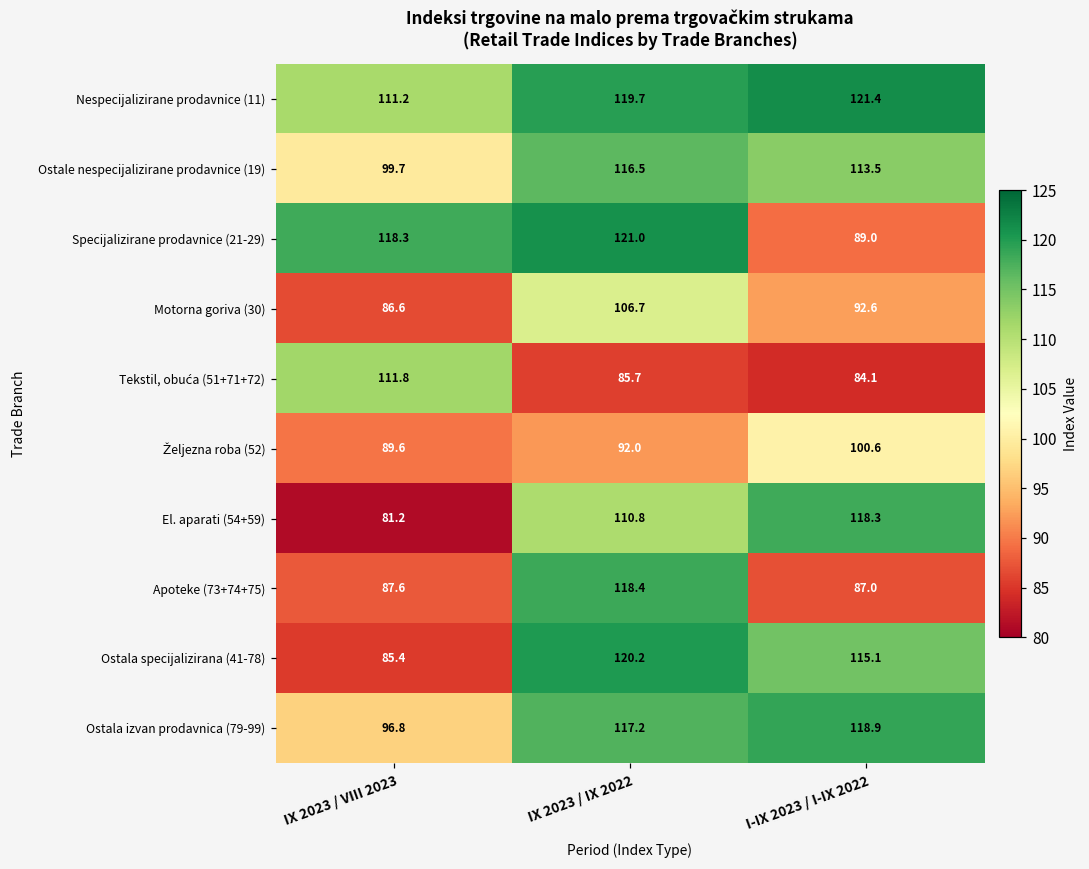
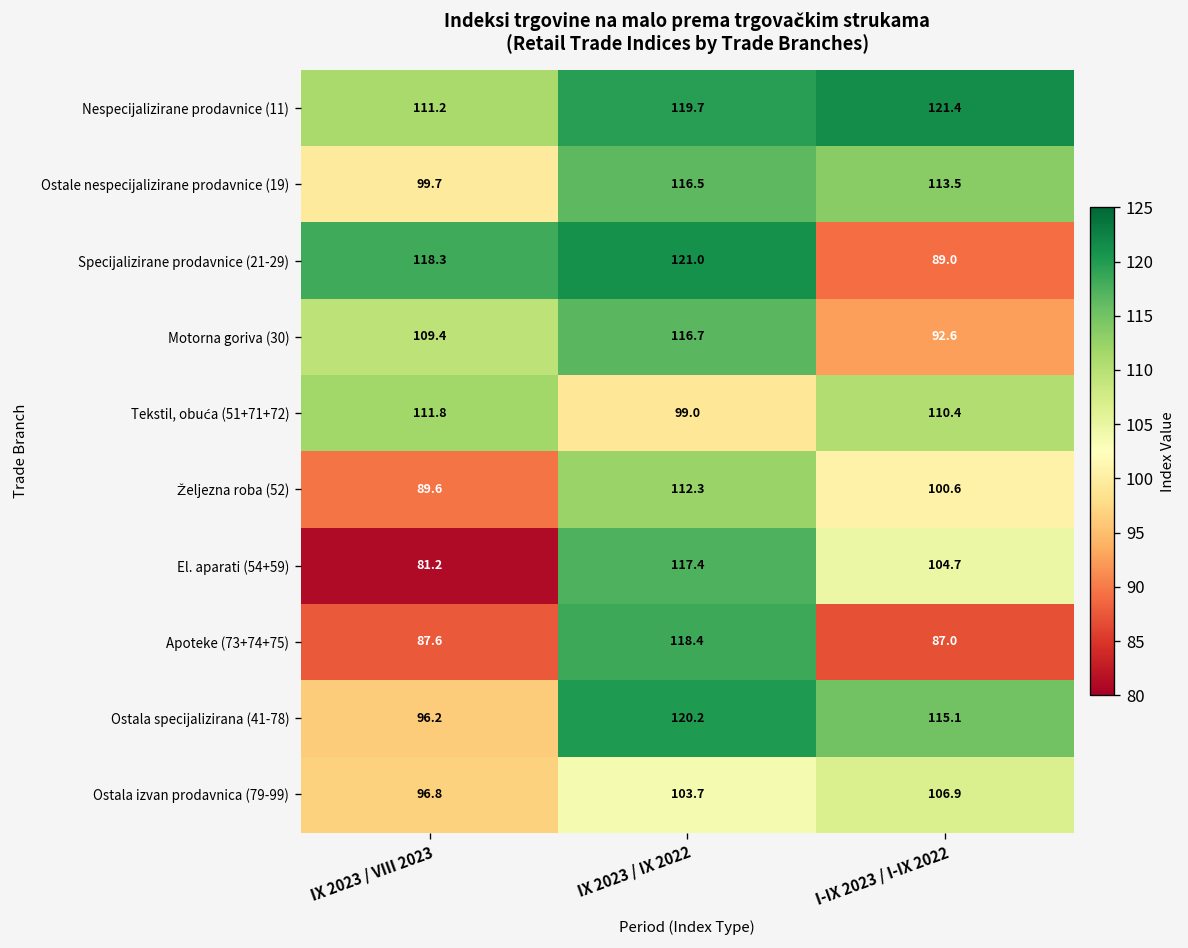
  {
    "Nespecijalizirane prodavnice (11)": {
      "IX 2023 / VIII 2023": 111.2,
      "IX 2023 / IX 2022": 119.7,
      "I-IX 2023 / I-IX 2022": 121.4
    },
    "Ostale nespecijalizirane prodavnice (19)": {
      "IX 2023 / VIII 2023": 99.7,
      "IX 2023 / IX 2022": 116.5,
      "I-IX 2023 / I-IX 2022": 113.5
    },
    "Specijalizirane prodavnice (21-29)": {
      "IX 2023 / VIII 2023": 118.3,
      "IX 2023 / IX 2022": 121.0,
      "I-IX 2023 / I-IX 2022": 89.0
    },
    "Motorna goriva (30)": {
-     "IX 2023 / VIII 2023": 86.6,
-     "IX 2023 / IX 2022": 106.7,
+     "IX 2023 / VIII 2023": 109.4,
+     "IX 2023 / IX 2022": 116.7,
      "I-IX 2023 / I-IX 2022": 92.6
    },
    "Tekstil, obuća (51+71+72)": {
      "IX 2023 / VIII 2023": 111.8,
-     "IX 2023 / IX 2022": 85.7,
-     "I-IX 2023 / I-IX 2022": 84.1
+     "IX 2023 / IX 2022": 99.0,
+     "I-IX 2023 / I-IX 2022": 110.4
    },
    "Željezna roba (52)": {
      "IX 2023 / VIII 2023": 89.6,
-     "IX 2023 / IX 2022": 92.0,
+     "IX 2023 / IX 2022": 112.3,
      "I-IX 2023 / I-IX 2022": 100.6
    },
    "El. aparati (54+59)": {
      "IX 2023 / VIII 2023": 81.2,
-     "IX 2023 / IX 2022": 110.8,
-     "I-IX 2023 / I-IX 2022": 118.3
+     "IX 2023 / IX 2022": 117.4,
+     "I-IX 2023 / I-IX 2022": 104.7
    },
    "Apoteke (73+74+75)": {
      "IX 2023 / VIII 2023": 87.6,
      "IX 2023 / IX 2022": 118.4,
      "I-IX 2023 / I-IX 2022": 87.0
    },
    "Ostala specijalizirana (41-78)": {
-     "IX 2023 / VIII 2023": 85.4,
+     "IX 2023 / VIII 2023": 96.2,
      "IX 2023 / IX 2022": 120.2,
      "I-IX 2023 / I-IX 2022": 115.1
    },
    "Ostala izvan prodavnica (79-99)": {
      "IX 2023 / VIII 2023": 96.8,
-     "IX 2023 / IX 2022": 117.2,
-     "I-IX 2023 / I-IX 2022": 118.9
+     "IX 2023 / IX 2022": 103.7,
+     "I-IX 2023 / I-IX 2022": 106.9
    }
  }
